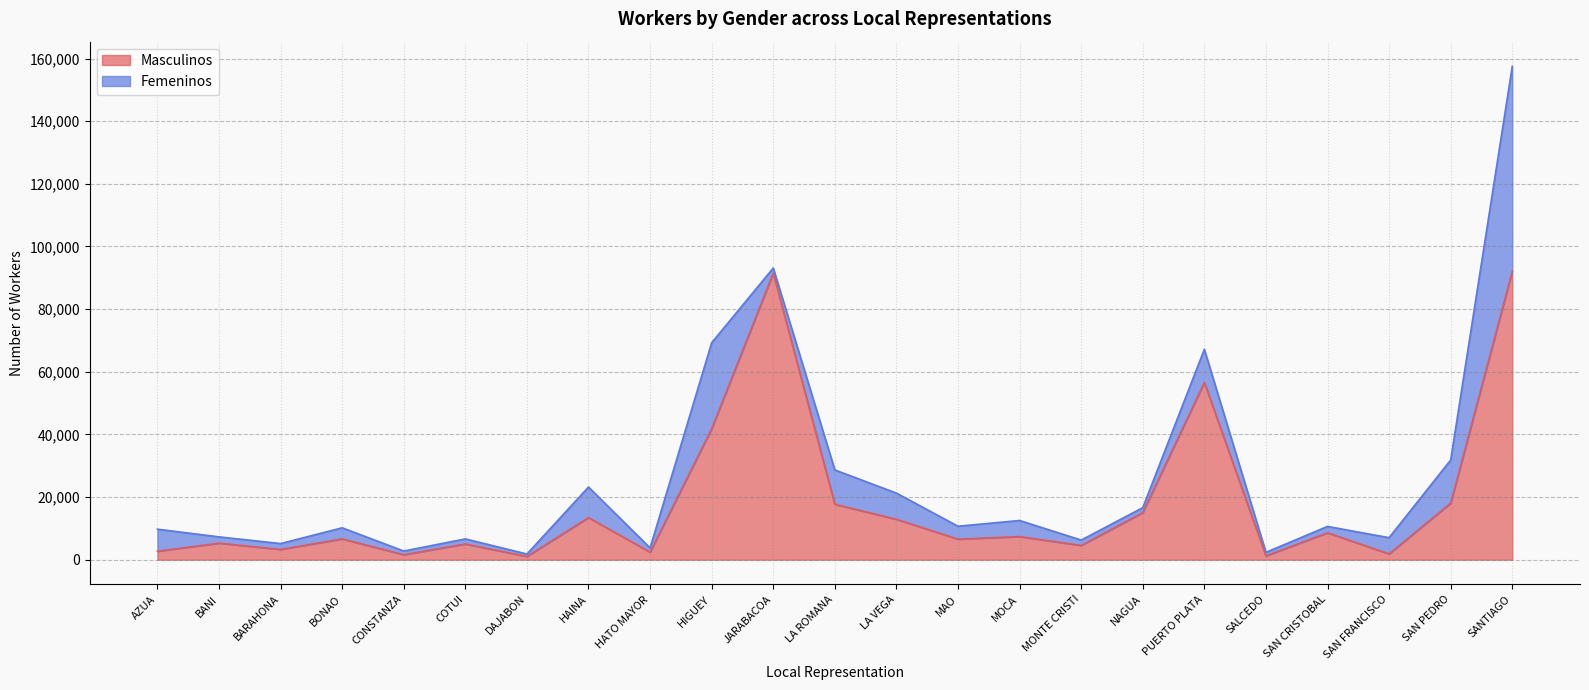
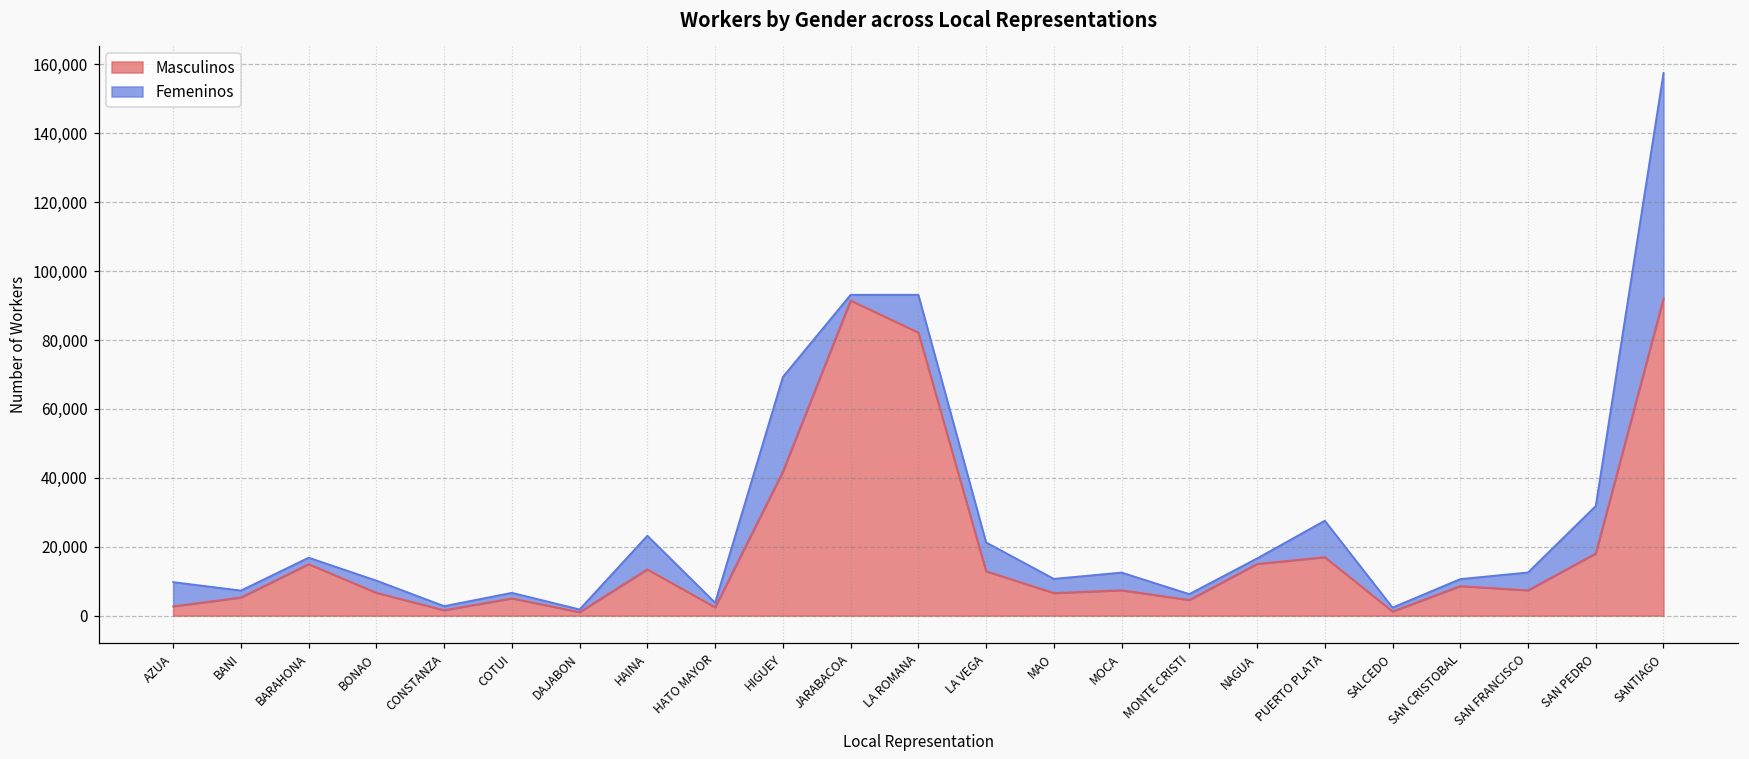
  {
    "Masculinos": {
      "AZUA": "3,000",
      "BANI": "5,000",
-     "BARAHONA": "3,000",
+     "BARAHONA": "15,000",
      "BONAO": "7,000",
      "CONSTANZA": "2,000",
      "COTUI": "5,000",
      "HAINA": "13,000",
      "HATO MAYOR": "2,000",
      "HIGUEY": "42,000",
      "JARABACOA": "91,000",
-     "LA ROMANA": "18,000",
+     "LA ROMANA": "82,000",
      "LA VEGA": "13,000",
      "MAO": "7,000",
      "MOCA": "7,000",
      "MONTE CRISTI": "5,000",
      "NAGUA": "15,000",
-     "PUERTO PLATA": "57,000",
+     "PUERTO PLATA": "17,000",
      "SALCEDO": "1,000",
      "SAN CRISTOBAL": "9,000",
-     "SAN FRANCISCO": "2,000",
+     "SAN FRANCISCO": "7,000",
      "SAN PEDRO": "18,000",
      "SANTIAGO": "92,000"
    },
    "Femeninos": {
      "AZUA": "7,000",
      "BANI": "2,000",
      "BARAHONA": "2,000",
      "BONAO": "4,000",
      "CONSTANZA": "1,000",
      "COTUI": "2,000",
      "HAINA": "10,000",
      "HATO MAYOR": "1,000",
      "HIGUEY": "27,000",
      "JARABACOA": "2,000",
      "LA ROMANA": "11,000",
      "LA VEGA": "8,000",
      "MAO": "4,000",
      "MOCA": "5,000",
      "MONTE CRISTI": "2,000",
      "NAGUA": "2,000",
      "PUERTO PLATA": "11,000",
      "SALCEDO": "1,000",
      "SAN CRISTOBAL": "2,000",
      "SAN FRANCISCO": "5,000",
      "SAN PEDRO": "14,000",
      "SANTIAGO": "65,000"
    }
  }
